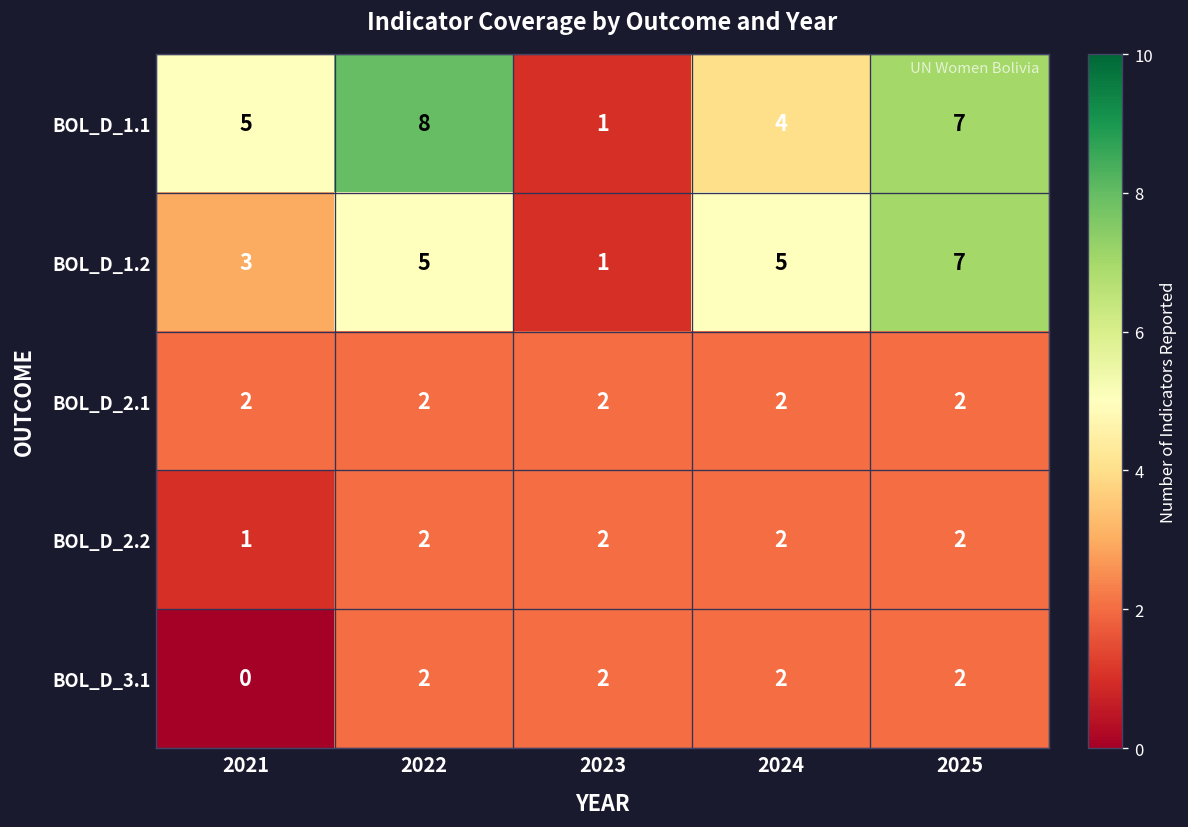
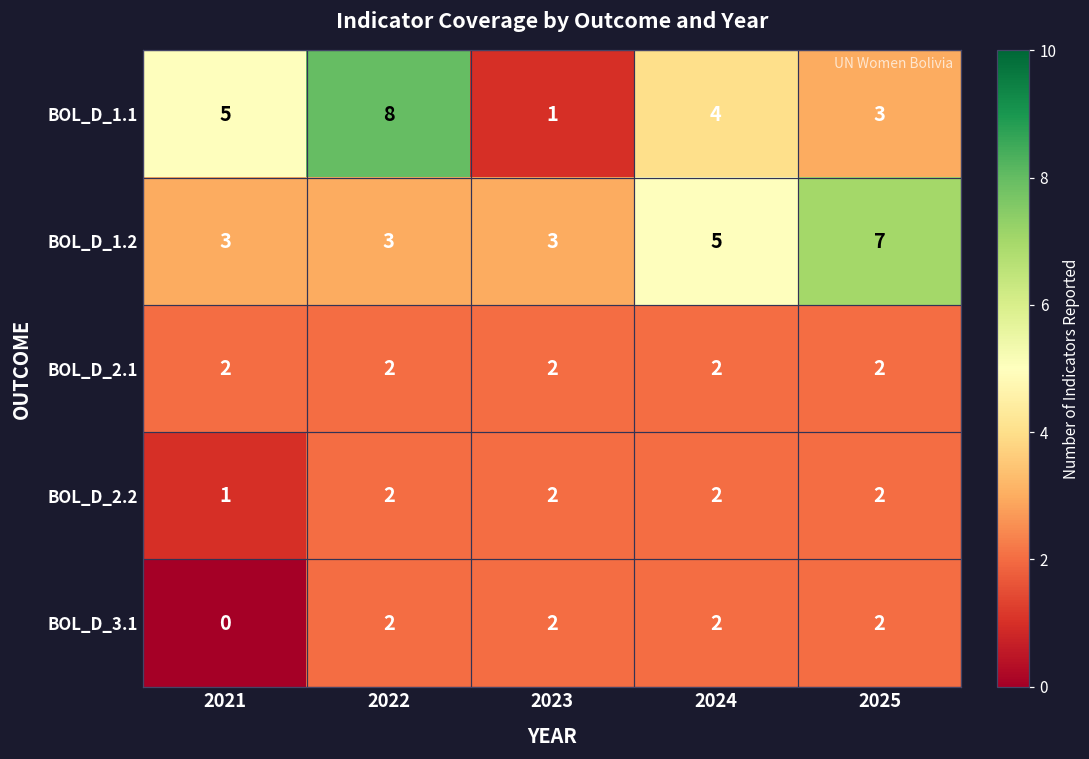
  {
    "BOL_D_1.1": {
      "2021": 5,
      "2022": 8,
      "2023": 1,
      "2024": 4,
-     "2025": 7
+     "2025": 3
    },
    "BOL_D_1.2": {
      "2021": 3,
-     "2022": 5,
-     "2023": 1,
+     "2022": 3,
+     "2023": 3,
      "2024": 5,
      "2025": 7
    },
    "BOL_D_2.1": {
      "2021": 2,
      "2022": 2,
      "2023": 2,
      "2024": 2,
      "2025": 2
    },
    "BOL_D_2.2": {
      "2021": 1,
      "2022": 2,
      "2023": 2,
      "2024": 2,
      "2025": 2
    },
    "BOL_D_3.1": {
      "2021": 0,
      "2022": 2,
      "2023": 2,
      "2024": 2,
      "2025": 2
    }
  }
